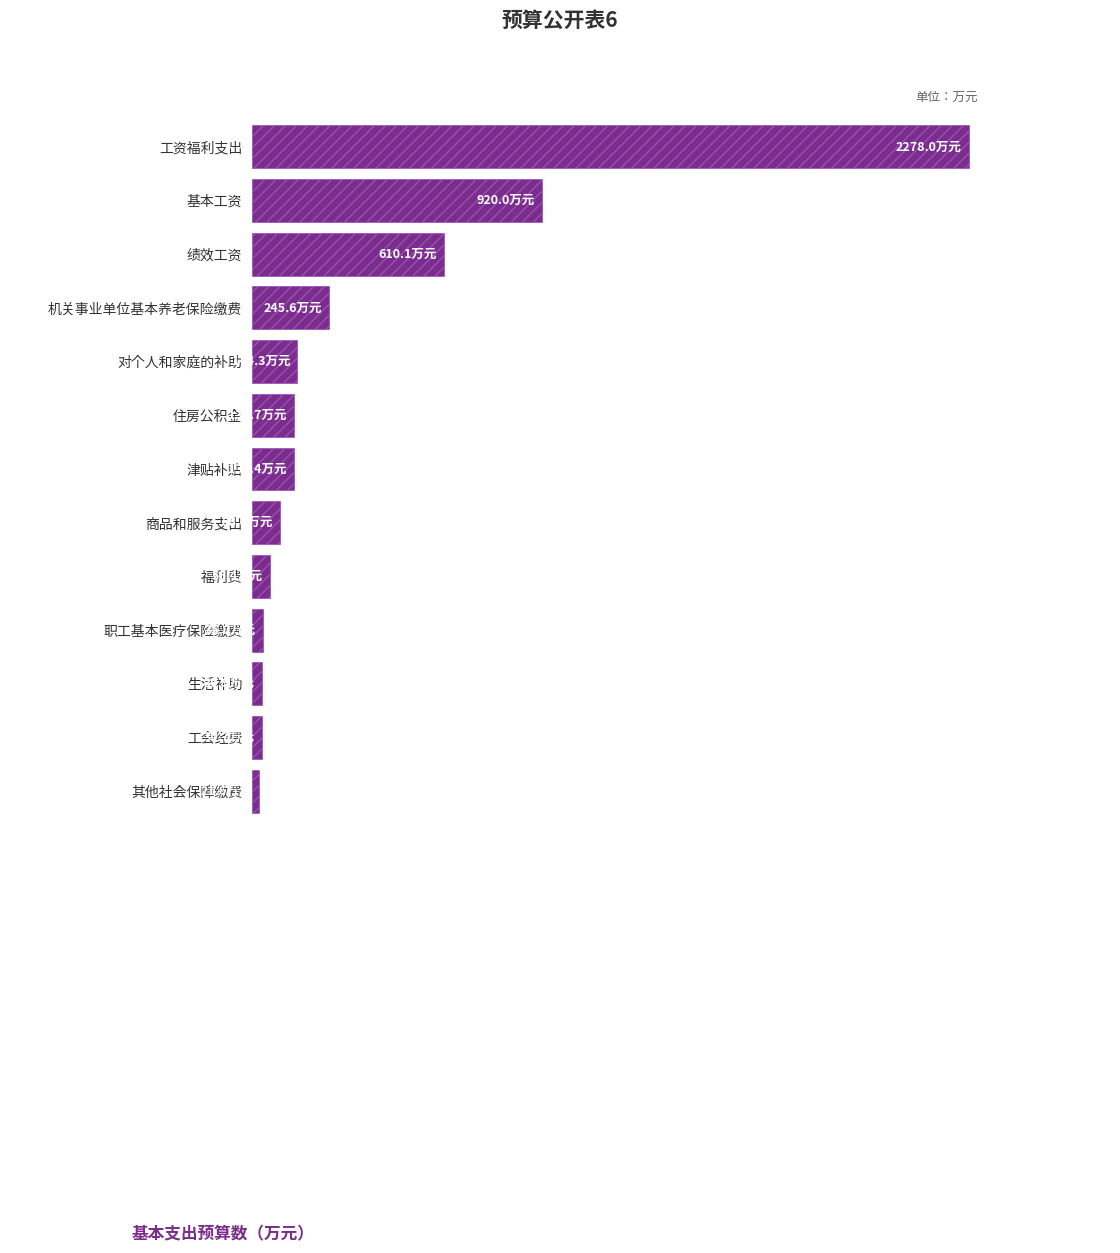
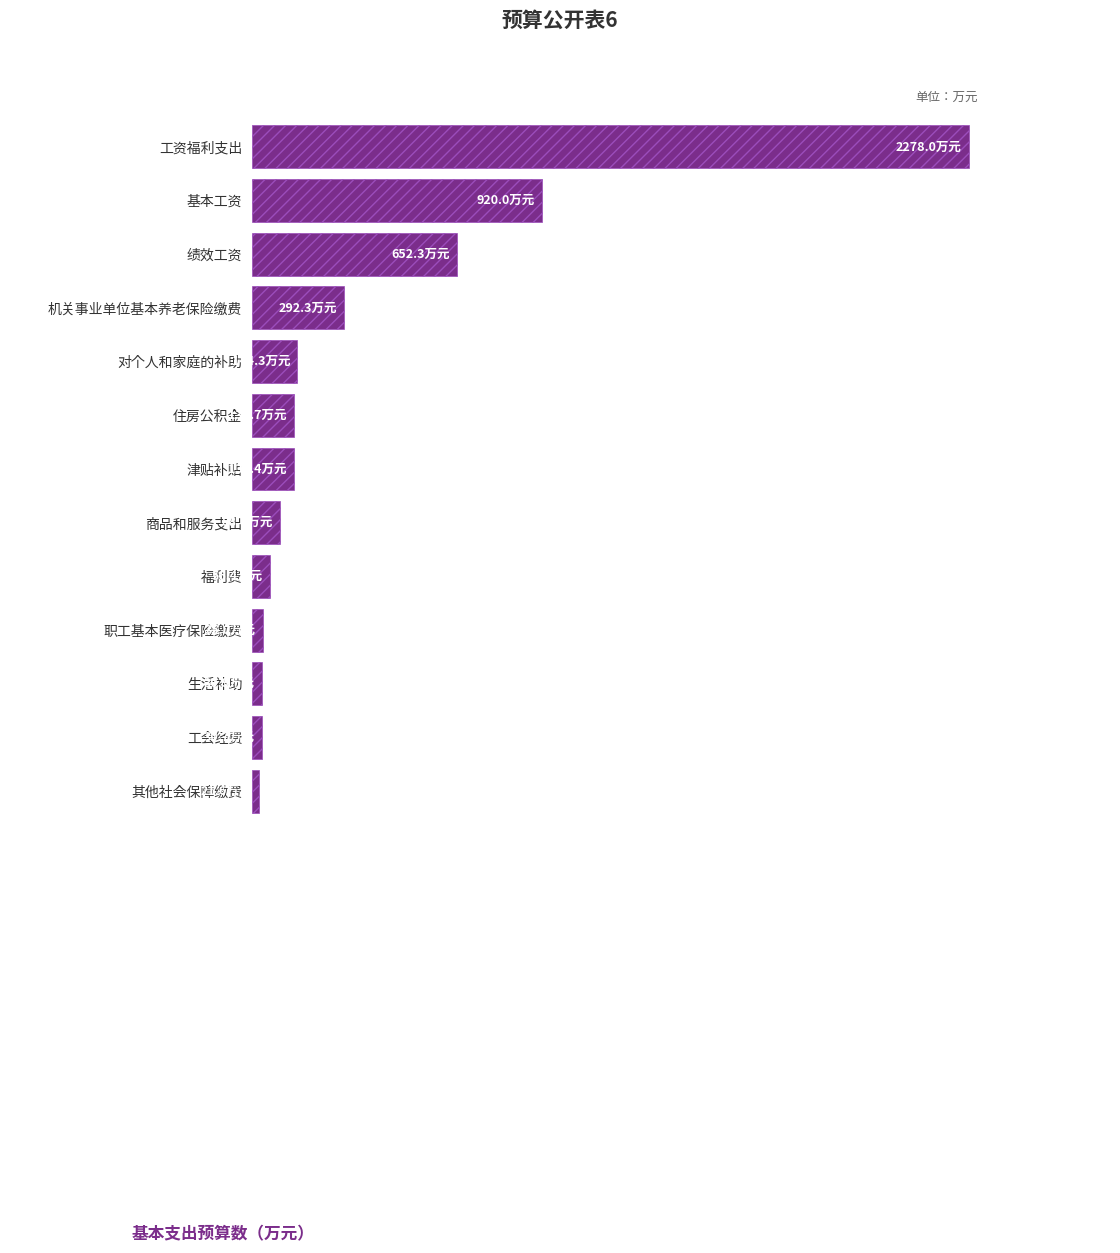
  {
    "工资福利支出": 2278.0,
    "基本工资": 920.0,
-   "绩效工资": 610.1,
-   "机关事业单位基本养老保险缴费": 245.6,
+   "绩效工资": 652.3,
+   "机关事业单位基本养老保险缴费": 292.3,
    "对个人和家庭的补助": 144.3,
    "住房公积金": 133.7,
    "津贴补贴": 132.4
  }
